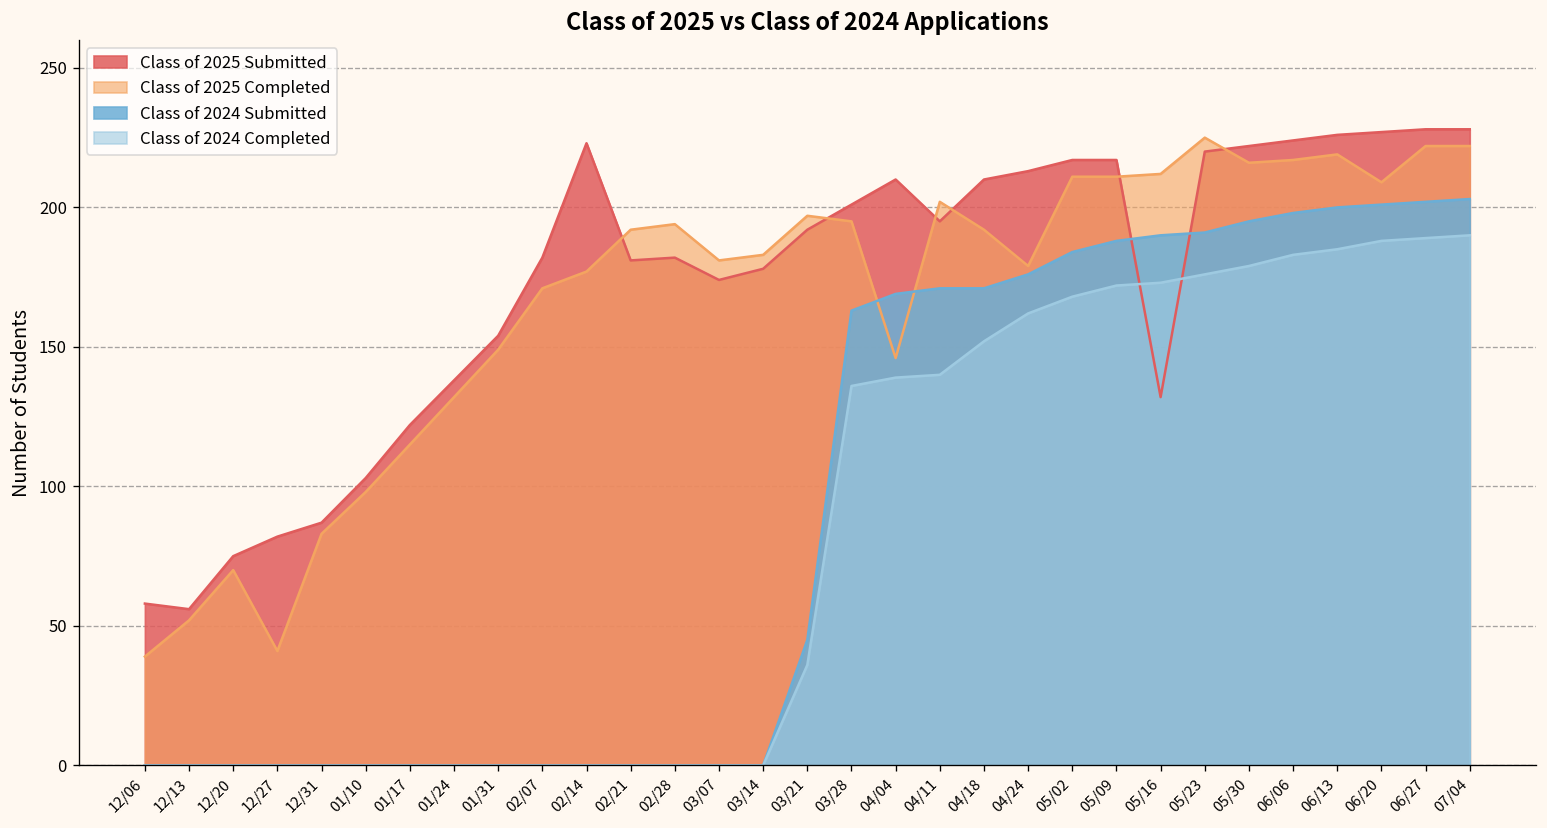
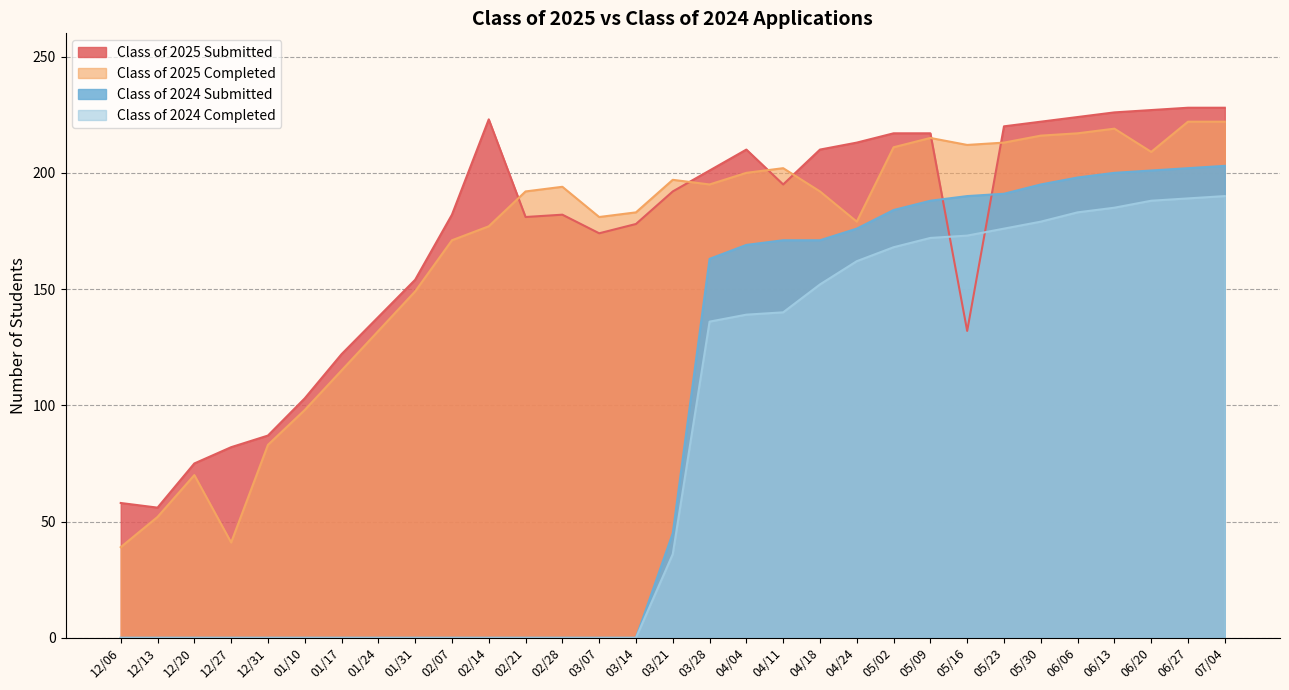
  {
    "Class of 2025 Submitted": {
      "12/06": 58,
      "12/13": 56,
      "12/20": 75,
      "12/27": 82,
      "12/31": 87,
      "01/10": 103,
      "01/17": 122,
      "01/24": 138,
      "01/31": 154,
      "02/07": 182,
      "02/14": 223,
      "02/21": 181,
      "02/28": 182,
      "03/07": 174,
      "03/14": 178,
      "03/21": 192,
      "03/28": 201,
      "04/04": 210,
      "04/11": 195,
      "04/18": 210,
      "04/24": 213,
      "05/02": 217,
      "05/09": 217,
      "05/16": 132,
      "05/23": 220,
      "05/30": 222,
      "06/06": 224,
      "06/13": 226,
      "06/20": 227,
      "06/27": 228,
      "07/04": 228
    },
    "Class of 2025 Completed": {
      "12/06": 39,
      "12/13": 52,
      "12/20": 70,
      "12/27": 41,
      "12/31": 83,
      "01/10": 98,
      "01/17": 115,
      "01/24": 132,
      "01/31": 149,
      "02/07": 171,
      "02/14": 177,
      "02/21": 192,
      "02/28": 194,
      "03/07": 181,
      "03/14": 183,
      "03/21": 197,
      "03/28": 195,
-     "04/04": 146,
+     "04/04": 200,
      "04/11": 202,
      "04/18": 192,
      "04/24": 179,
      "05/02": 211,
-     "05/09": 211,
+     "05/09": 215,
      "05/16": 212,
-     "05/23": 225,
+     "05/23": 213,
      "05/30": 216,
      "06/06": 217,
      "06/13": 219,
      "06/20": 209,
      "06/27": 222,
      "07/04": 222
    }
  }
